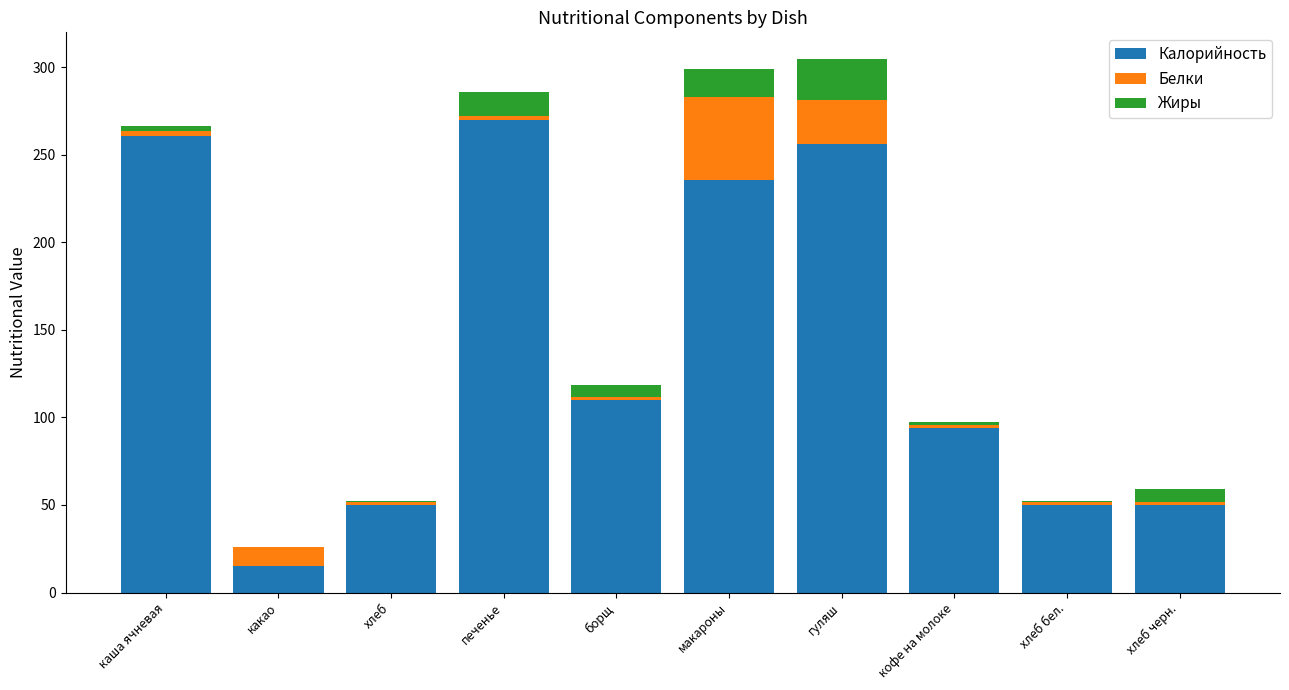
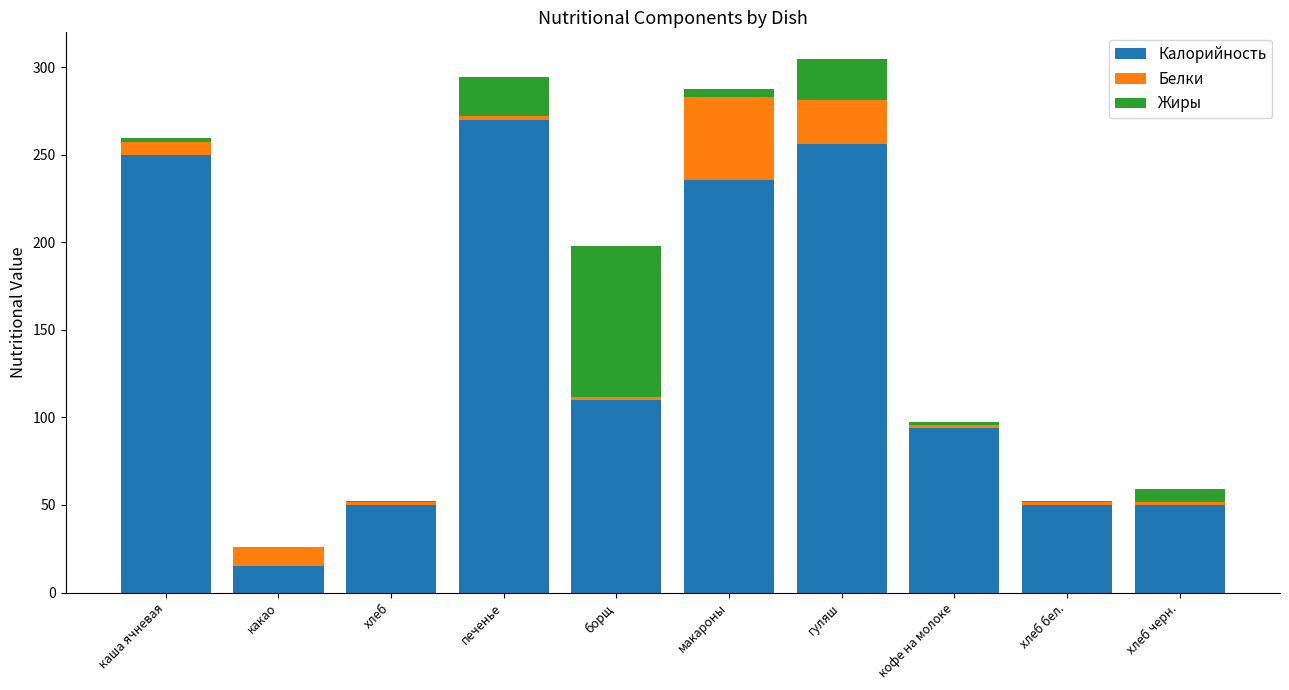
  {
    "Калорийность": {
-     "каша ячневая": 261,
+     "каша ячневая": 250,
      "какао": 15,
      "хлеб": 50,
      "печенье": 270,
      "борщ": 110,
      "макароны": 236,
      "гуляш": 256,
      "кофе на молоке": 94,
      "хлеб бел.": 50,
      "хлеб черн.": 50
    },
    "Белки": {
-     "каша ячневая": 3,
+     "каша ячневая": 7,
      "какао": 11,
      "хлеб": 2,
      "печенье": 2,
      "борщ": 2,
      "макароны": 47,
      "гуляш": 25,
      "хлеб бел.": 2,
      "хлеб черн.": 2
    },
    "Жиры": {
      "каша ячневая": 3,
      "какао": 0,
-     "печенье": 14,
-     "борщ": 7,
-     "макароны": 16,
+     "печенье": 22,
+     "борщ": 86,
+     "макароны": 5,
      "гуляш": 24,
      "кофе на молоке": 2,
      "хлеб черн.": 7
    }
  }
